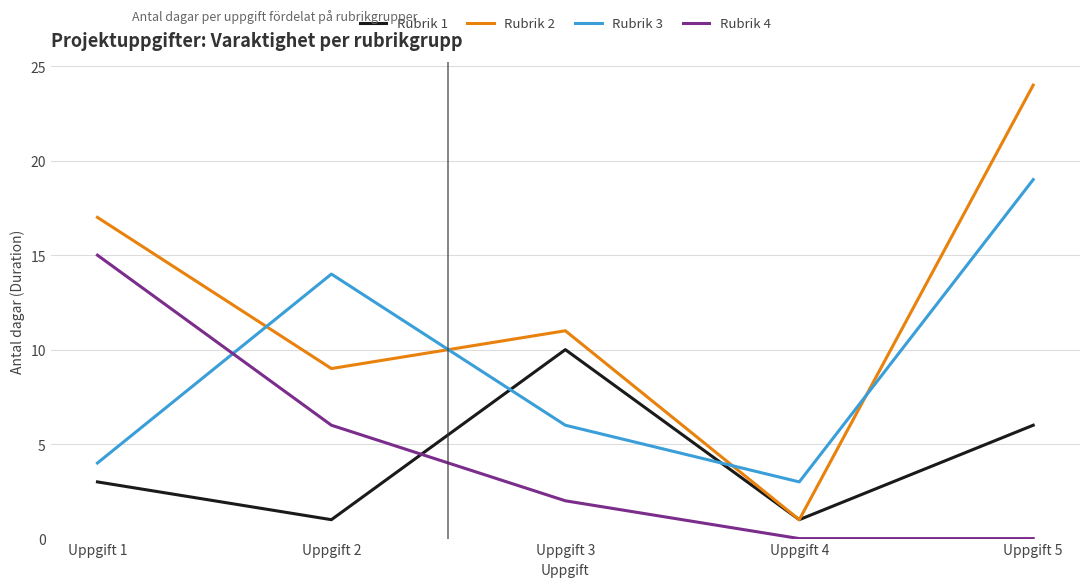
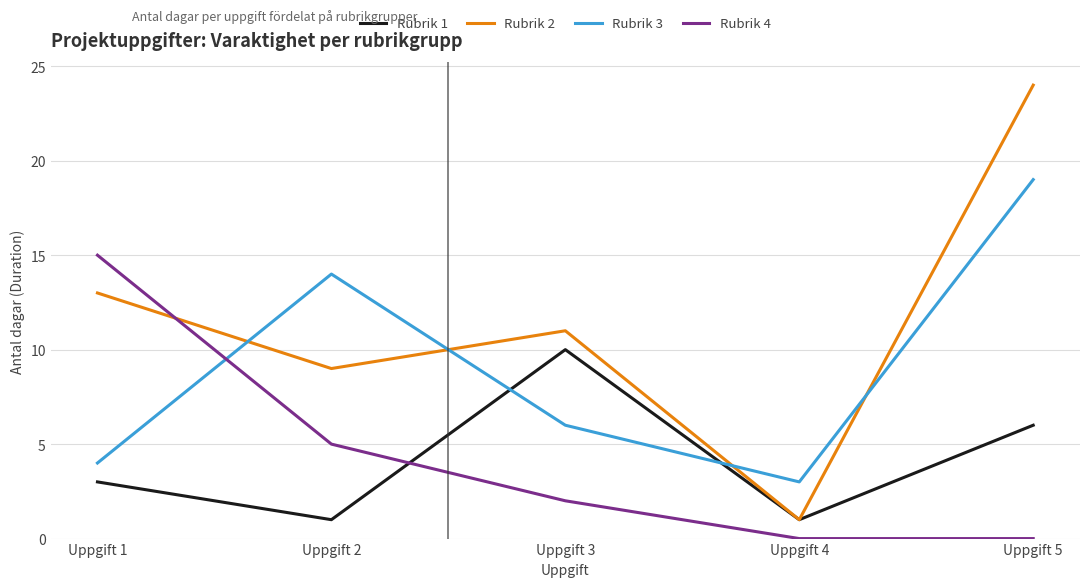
  {
    "Rubrik 1": {
      "Uppgift 1": 3,
      "Uppgift 2": 1,
      "Uppgift 3": 10,
      "Uppgift 5": 6
    },
    "Rubrik 2": {
-     "Uppgift 1": 17,
+     "Uppgift 1": 13,
      "Uppgift 2": 9,
      "Uppgift 3": 11,
      "Uppgift 5": 24
    },
    "Rubrik 3": {
      "Uppgift 1": 4,
      "Uppgift 2": 14,
      "Uppgift 3": 6,
      "Uppgift 4": 3,
      "Uppgift 5": 19
    },
    "Rubrik 4": {
      "Uppgift 1": 15,
-     "Uppgift 2": 6,
+     "Uppgift 2": 5,
      "Uppgift 3": 2,
      "Uppgift 4": 0,
      "Uppgift 5": 0
    }
  }
